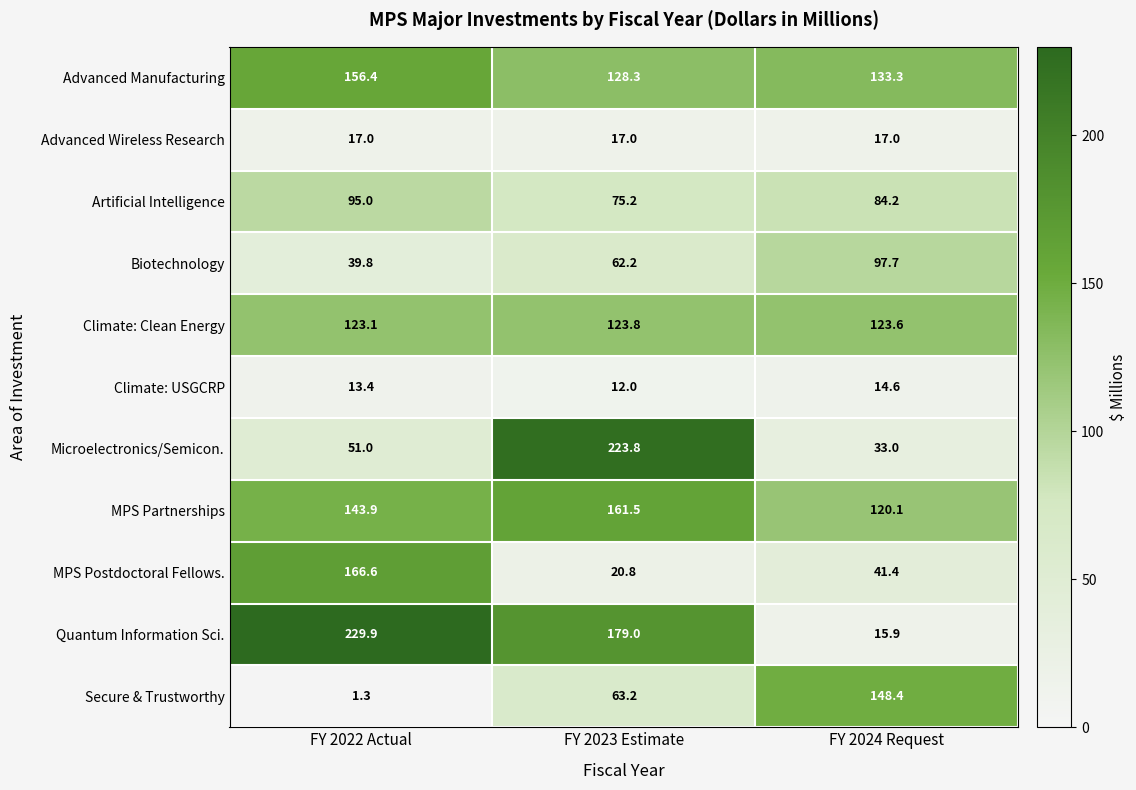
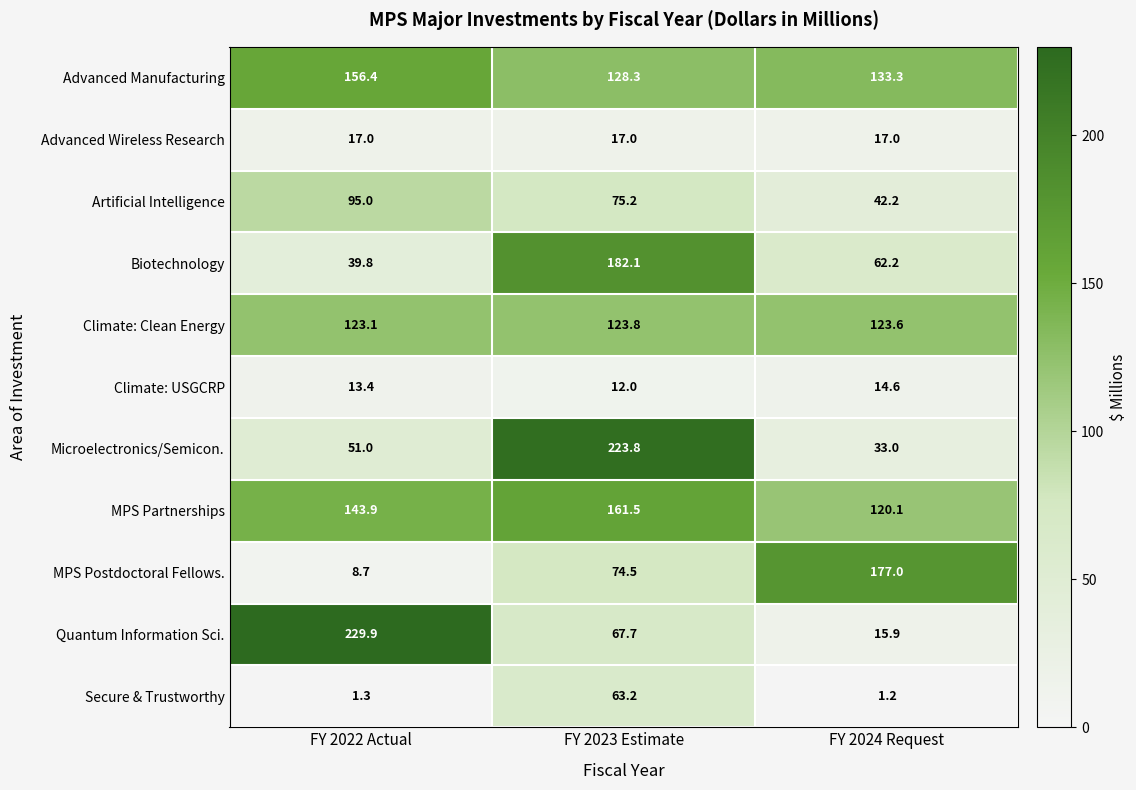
  {
    "Advanced Manufacturing": {
      "FY 2022 Actual": 156.4,
      "FY 2023 Estimate": 128.3,
      "FY 2024 Request": 133.3
    },
    "Advanced Wireless Research": {
      "FY 2022 Actual": 17.0,
      "FY 2023 Estimate": 17.0,
      "FY 2024 Request": 17.0
    },
    "Artificial Intelligence": {
      "FY 2022 Actual": 95.0,
      "FY 2023 Estimate": 75.2,
-     "FY 2024 Request": 84.2
+     "FY 2024 Request": 42.2
    },
    "Biotechnology": {
      "FY 2022 Actual": 39.8,
-     "FY 2023 Estimate": 62.2,
-     "FY 2024 Request": 97.7
+     "FY 2023 Estimate": 182.1,
+     "FY 2024 Request": 62.2
    },
    "Climate: Clean Energy": {
      "FY 2022 Actual": 123.1,
      "FY 2023 Estimate": 123.8,
      "FY 2024 Request": 123.6
    },
    "Climate: USGCRP": {
      "FY 2022 Actual": 13.4,
      "FY 2023 Estimate": 12.0,
      "FY 2024 Request": 14.6
    },
    "Microelectronics/Semicon.": {
      "FY 2022 Actual": 51.0,
      "FY 2023 Estimate": 223.8,
      "FY 2024 Request": 33.0
    },
    "MPS Partnerships": {
      "FY 2022 Actual": 143.9,
      "FY 2023 Estimate": 161.5,
      "FY 2024 Request": 120.1
    },
    "MPS Postdoctoral Fellows.": {
-     "FY 2022 Actual": 166.6,
-     "FY 2023 Estimate": 20.8,
-     "FY 2024 Request": 41.4
+     "FY 2022 Actual": 8.7,
+     "FY 2023 Estimate": 74.5,
+     "FY 2024 Request": 177.0
    },
    "Quantum Information Sci.": {
      "FY 2022 Actual": 229.9,
-     "FY 2023 Estimate": 179.0,
+     "FY 2023 Estimate": 67.7,
      "FY 2024 Request": 15.9
    },
    "Secure & Trustworthy": {
      "FY 2022 Actual": 1.3,
      "FY 2023 Estimate": 63.2,
-     "FY 2024 Request": 148.4
+     "FY 2024 Request": 1.2
    }
  }
